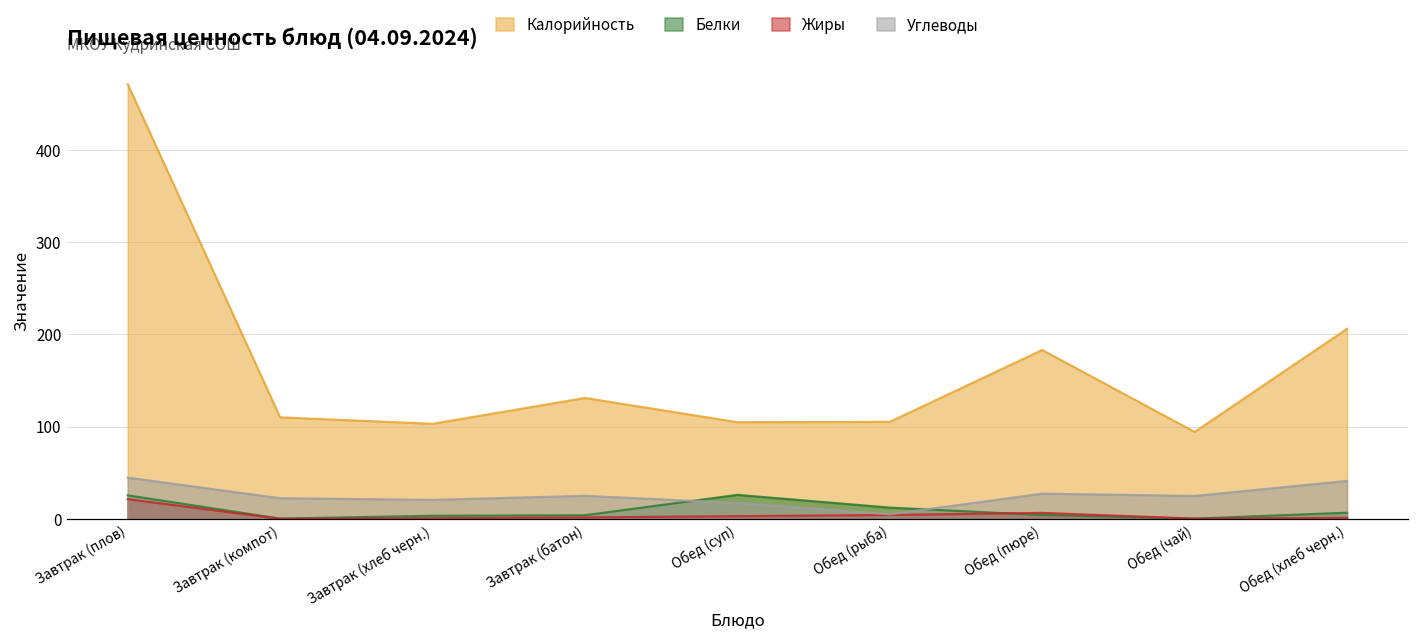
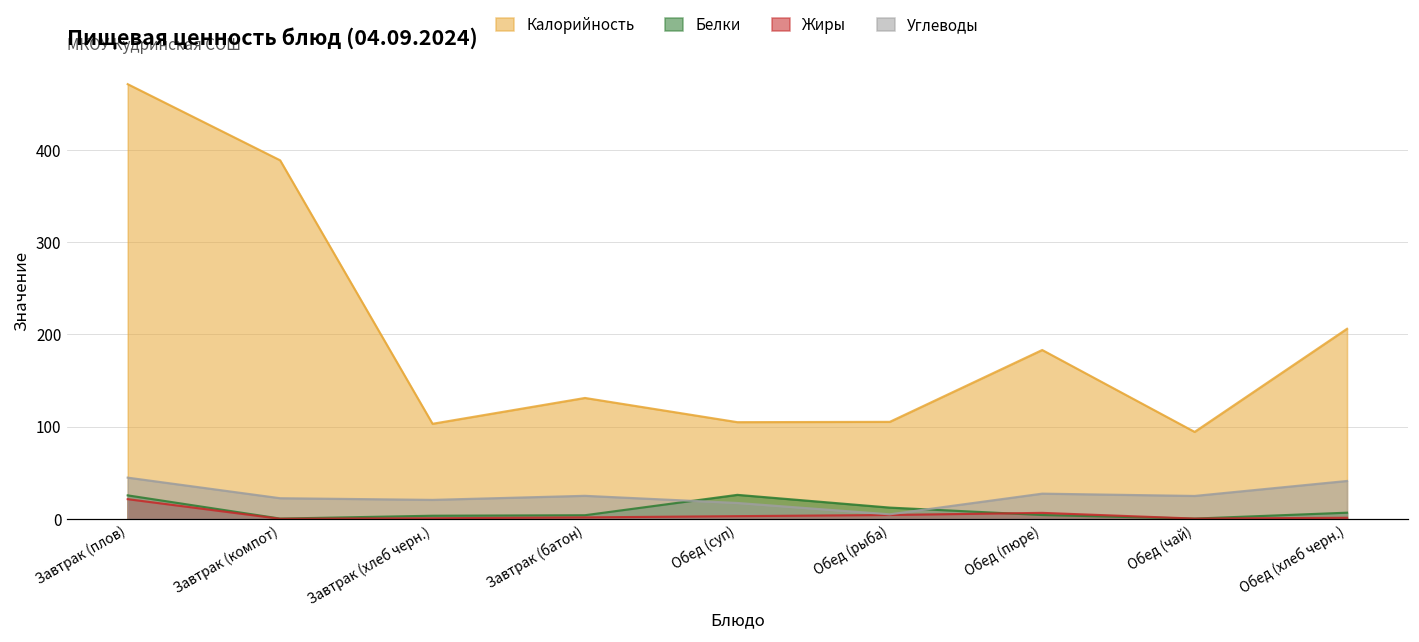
  {
    "Калорийность": {
      "Завтрак (плов)": 470,
-     "Завтрак (компот)": 110,
+     "Завтрак (компот)": 390,
      "Завтрак (хлеб черн.)": 100,
      "Завтрак (батон)": 130,
      "Обед (суп)": 100,
      "Обед (рыба)": 110,
      "Обед (пюре)": 180,
      "Обед (чай)": 90,
      "Обед (хлеб черн.)": 210
    },
    "Белки": {
      "Завтрак (плов)": 30,
      "Обед (суп)": 30,
      "Обед (рыба)": 10,
      "Обед (хлеб черн.)": 10
    },
    "Жиры": {
      "Завтрак (плов)": 20,
      "Обед (суп)": 0,
      "Обед (хлеб черн.)": 0
    },
    "Углеводы": {
      "Завтрак (плов)": 40,
      "Завтрак (компот)": 20,
      "Завтрак (хлеб черн.)": 20,
      "Завтрак (батон)": 20,
      "Обед (суп)": 20,
      "Обед (пюре)": 30,
      "Обед (чай)": 20,
      "Обед (хлеб черн.)": 40
    }
  }
